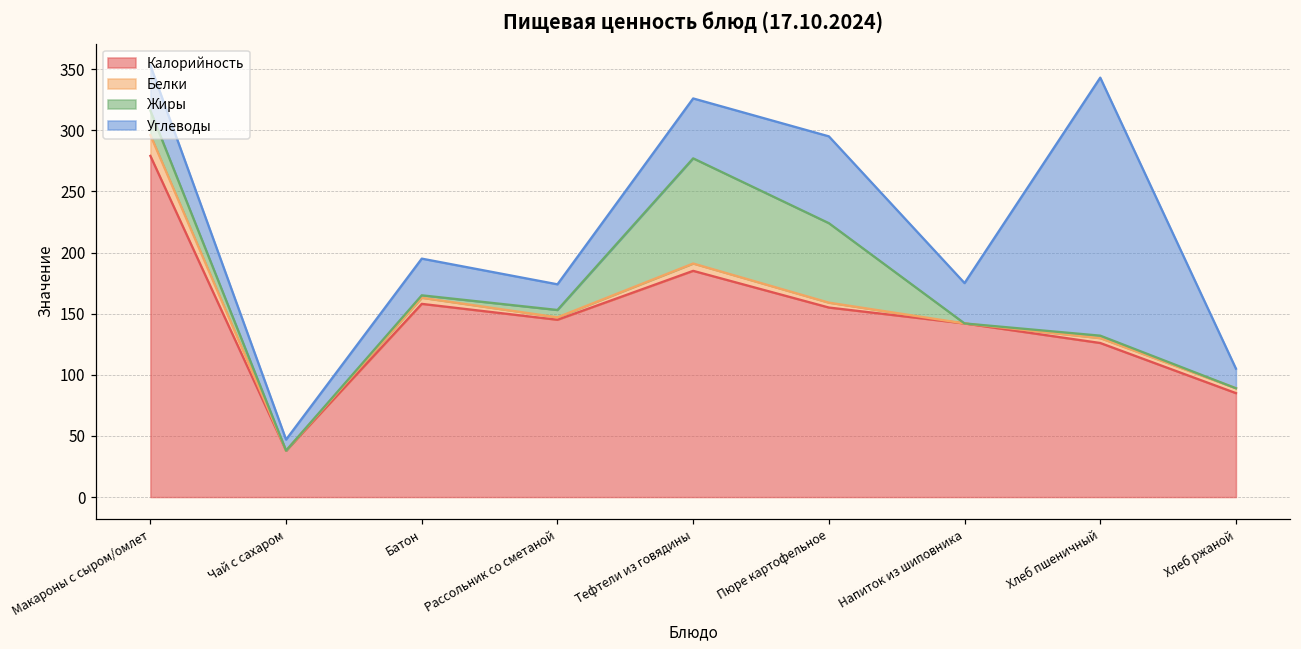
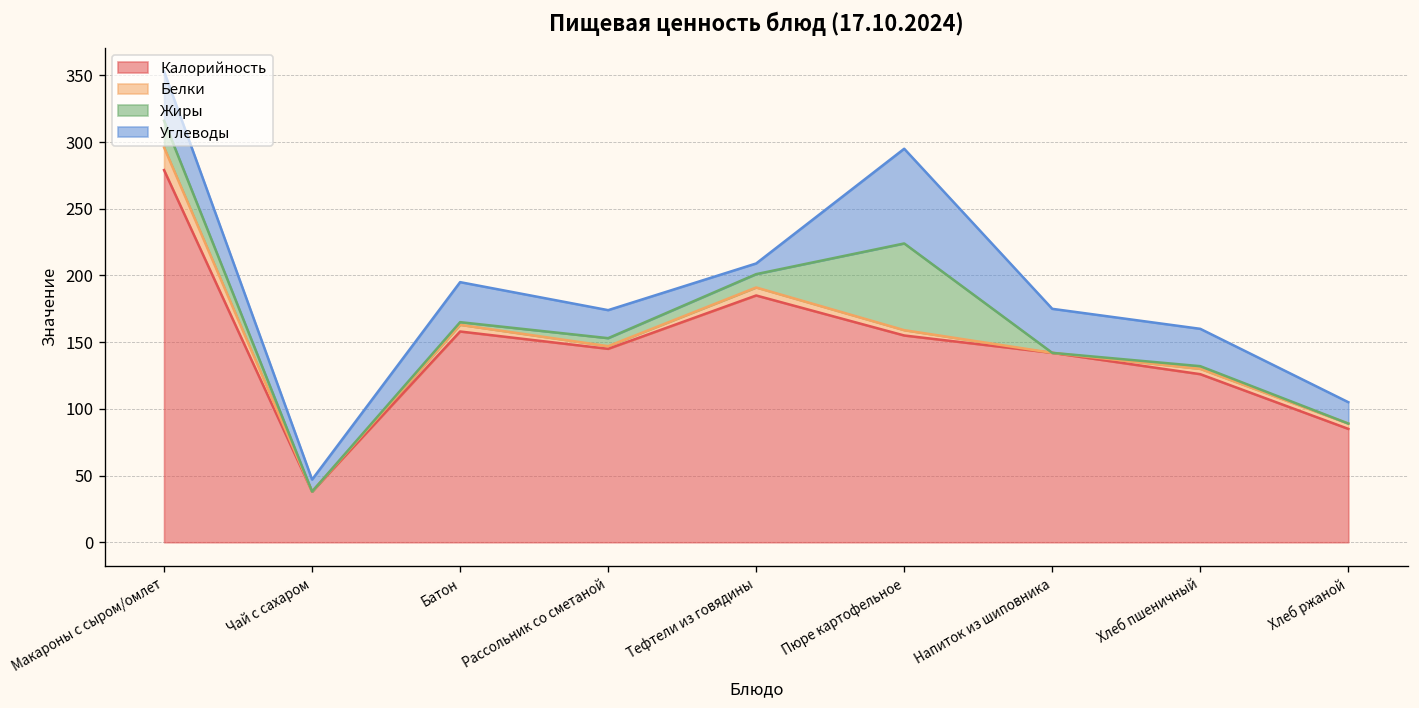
  {
    "Калорийность": {
      "Макароны с сыром/омлет": 279,
      "Батон": 158,
      "Тефтели из говядины": 185,
      "Пюре картофельное": 155,
      "Хлеб пшеничный": 126,
      "Хлеб ржаной": 85
    },
    "Белки": {
      "Тефтели из говядины": 6,
      "Пюре картофельное": 4
    },
    "Жиры": {
      "Рассольник со сметаной": 6,
-     "Тефтели из говядины": 86,
+     "Тефтели из говядины": 10,
      "Пюре картофельное": 65
    },
    "Углеводы": {
      "Чай с сахаром": 9,
      "Батон": 30,
      "Рассольник со сметаной": 21,
-     "Тефтели из говядины": 49,
+     "Тефтели из говядины": 8,
      "Пюре картофельное": 71,
      "Напиток из шиповника": 33,
-     "Хлеб пшеничный": 211,
+     "Хлеб пшеничный": 28,
      "Хлеб ржаной": 16
    }
  }
